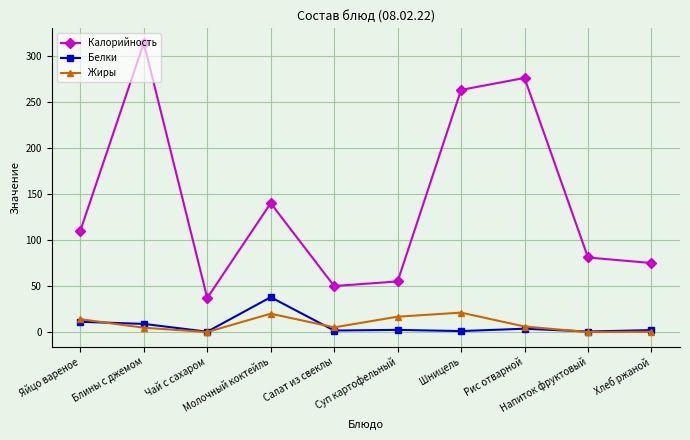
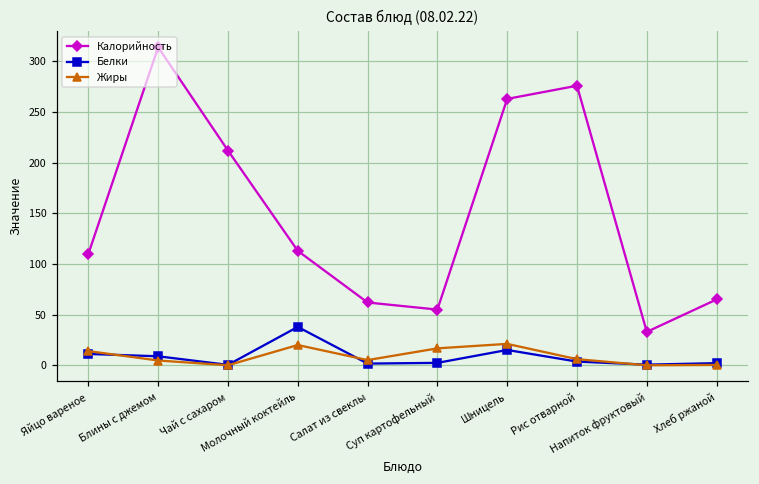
  {
    "Калорийность": {
      "Яйцо вареное": 110,
-     "Чай с сахаром": 40,
-     "Молочный коктейль": 140,
-     "Салат из свеклы": 50,
+     "Чай с сахаром": 210,
+     "Молочный коктейль": 110,
+     "Салат из свеклы": 60,
      "Суп картофельный": 60,
      "Шницель": 260,
      "Рис отварной": 280,
-     "Напиток фруктовый": 80,
-     "Хлеб ржаной": 80
+     "Напиток фруктовый": 30,
+     "Хлеб ржаной": 70
    },
    "Белки": {
      "Яйцо вареное": 10,
      "Блины с джемом": 10,
      "Молочный коктейль": 40,
      "Салат из свеклы": 0,
      "Суп картофельный": 0,
-     "Шницель": 0
+     "Шницель": 20
    },
    "Жиры": {
      "Яйцо вареное": 10,
      "Блины с джемом": 0,
      "Молочный коктейль": 20,
      "Салат из свеклы": 10,
      "Суп картофельный": 20,
      "Шницель": 20
    }
  }
